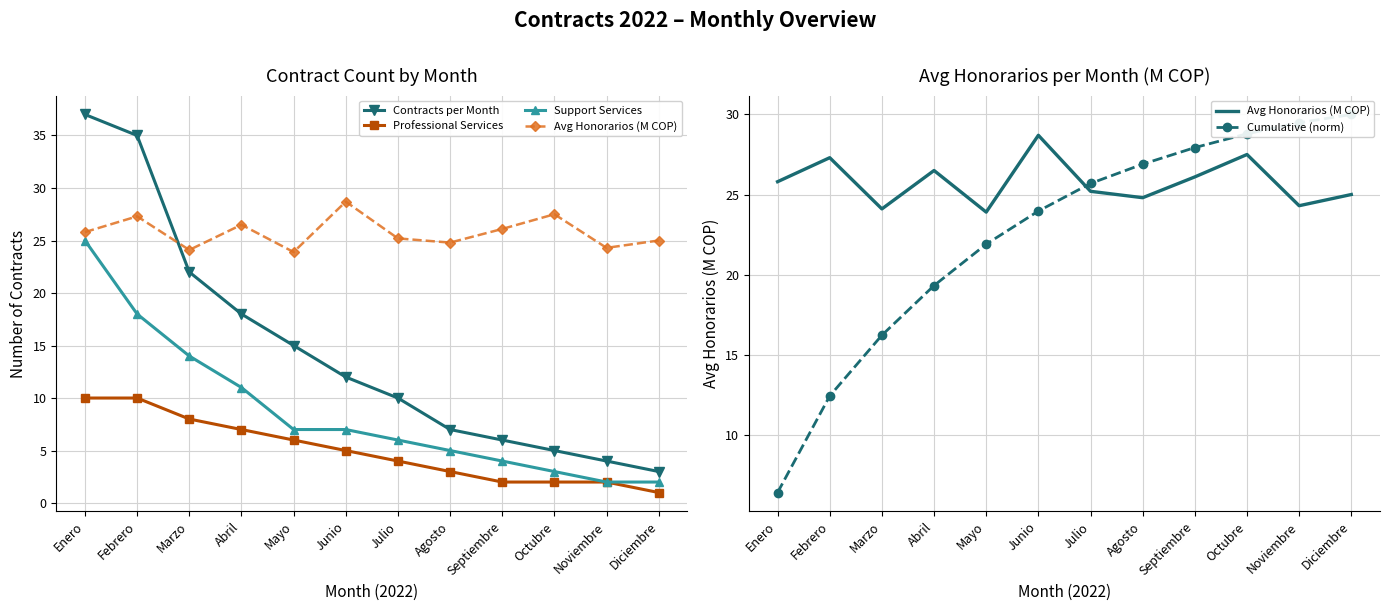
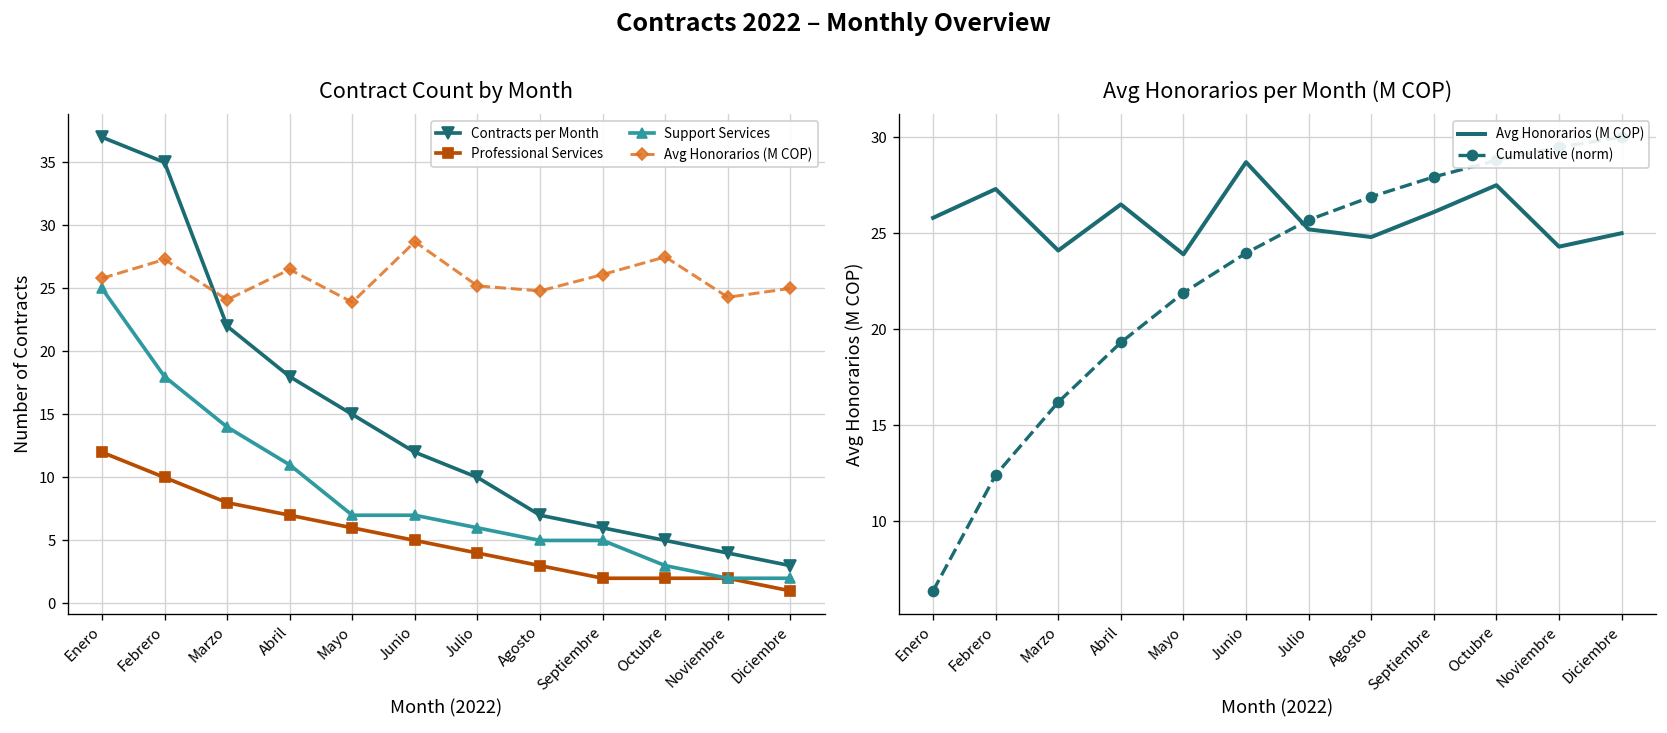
  {
    "Contract Count by Month": {
      "Contracts per Month": {
        "Enero": 37,
        "Febrero": 35,
        "Marzo": 22,
        "Abril": 18,
        "Mayo": 15,
        "Junio": 12,
        "Julio": 10,
        "Agosto": 7,
        "Septiembre": 6,
        "Octubre": 5,
        "Noviembre": 4,
        "Diciembre": 3
      },
      "Professional Services": {
-       "Enero": 10,
+       "Enero": 12,
        "Febrero": 10,
        "Marzo": 8,
        "Abril": 7,
        "Mayo": 6,
        "Junio": 5,
        "Julio": 4,
        "Agosto": 3,
        "Septiembre": 2,
        "Octubre": 2,
        "Diciembre": 1
      },
      "Support Services": {
        "Enero": 25,
        "Febrero": 18,
        "Marzo": 14,
        "Abril": 11,
        "Mayo": 7,
        "Junio": 7,
        "Julio": 6,
        "Agosto": 5,
-       "Septiembre": 4,
+       "Septiembre": 5,
        "Octubre": 3,
        "Diciembre": 2
      }
    }
  }
